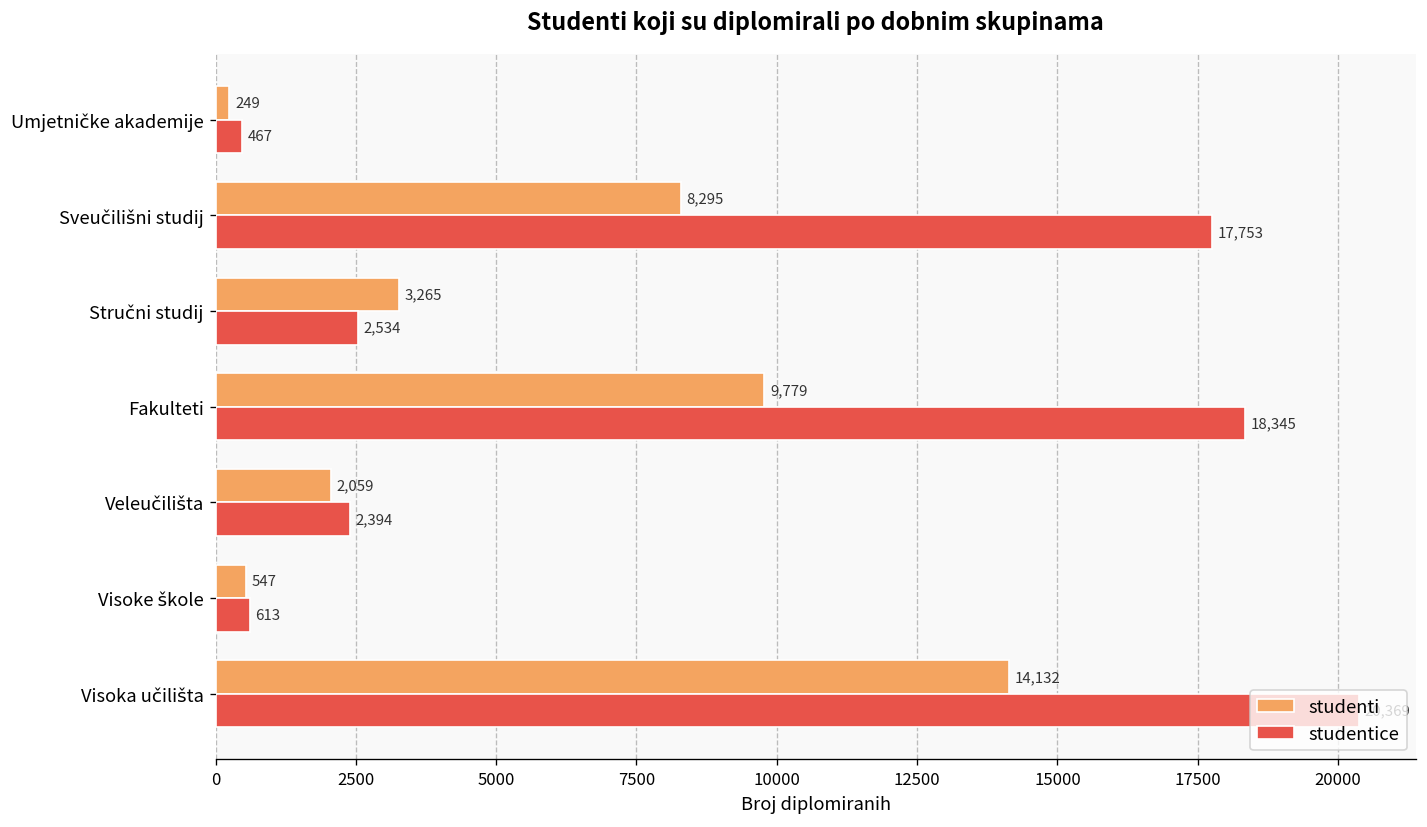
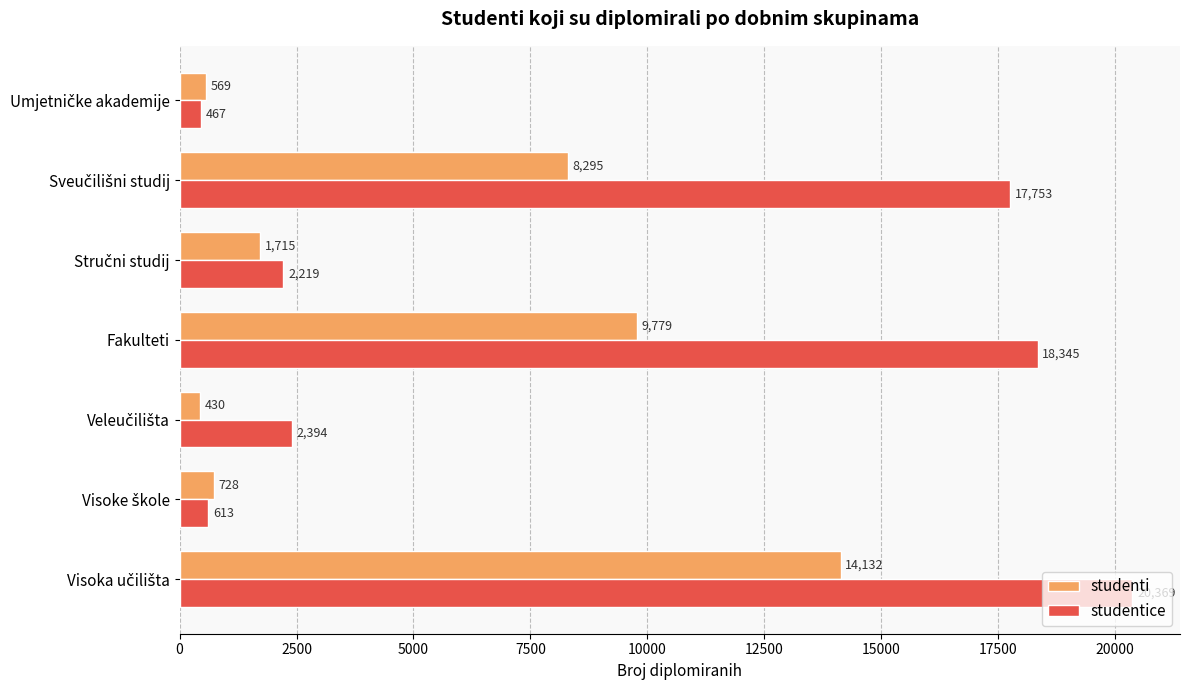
  {
    "studenti": {
-     "Umjetničke akademije": "249",
+     "Umjetničke akademije": "569",
      "Sveučilišni studij": "8,295",
-     "Stručni studij": "3,265",
+     "Stručni studij": "1,715",
      "Fakulteti": "9,779",
-     "Veleučilišta": "2,059",
-     "Visoke škole": "547",
+     "Veleučilišta": "430",
+     "Visoke škole": "728",
      "Visoka učilišta": "14,132"
    },
    "studentice": {
      "Umjetničke akademije": "467",
      "Sveučilišni studij": "17,753",
-     "Stručni studij": "2,534",
+     "Stručni studij": "2,219",
      "Fakulteti": "18,345",
      "Veleučilišta": "2,394",
      "Visoke škole": "613"
    }
  }
